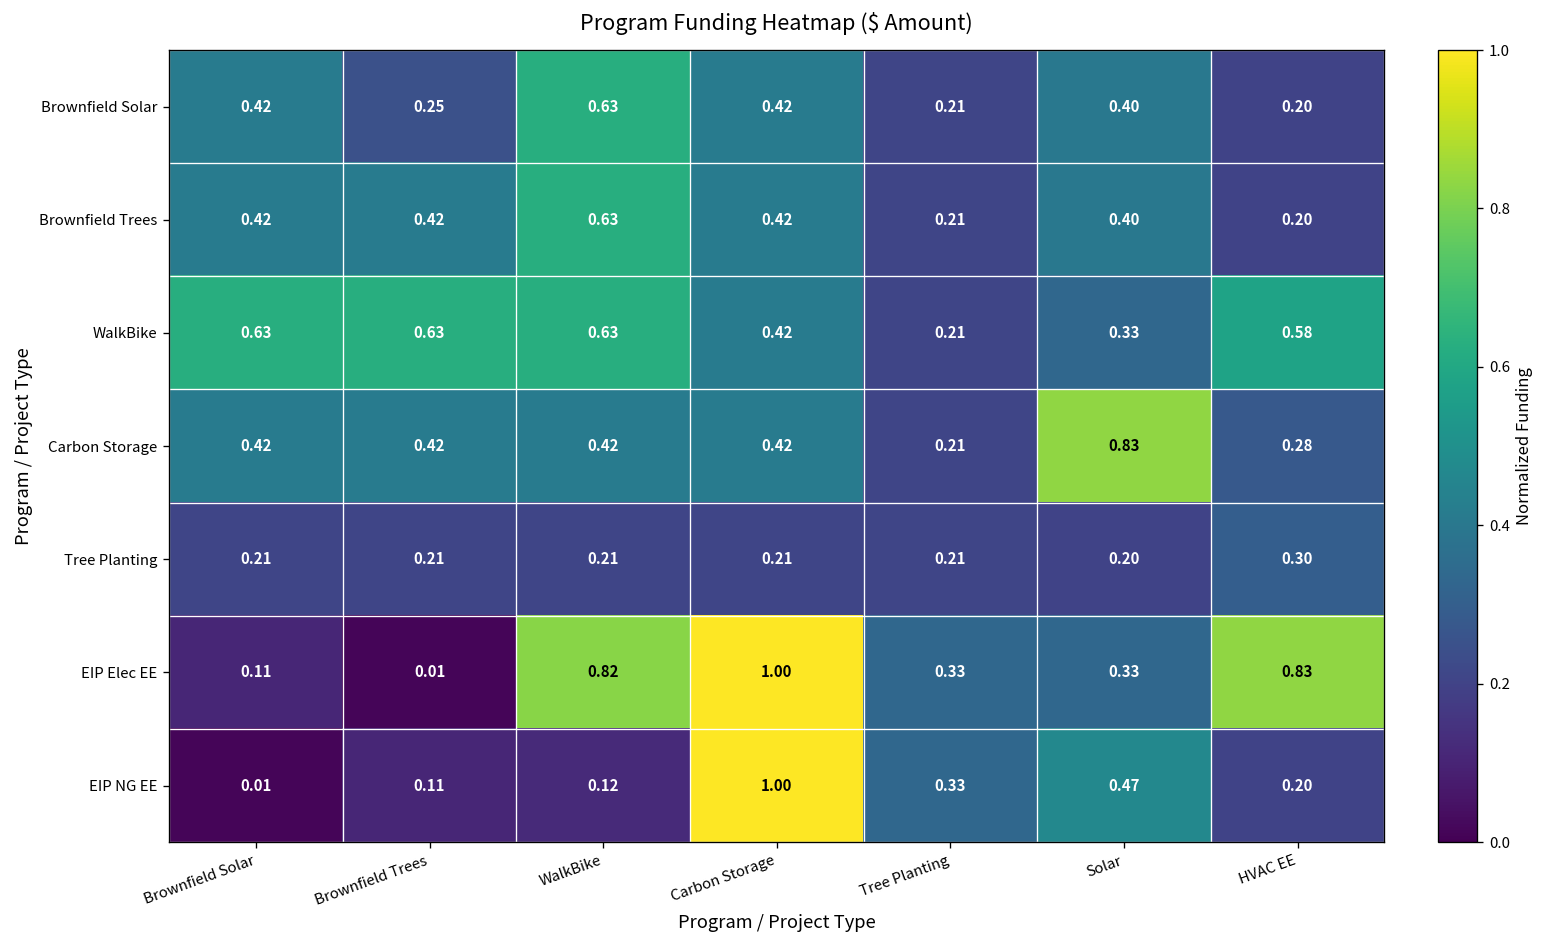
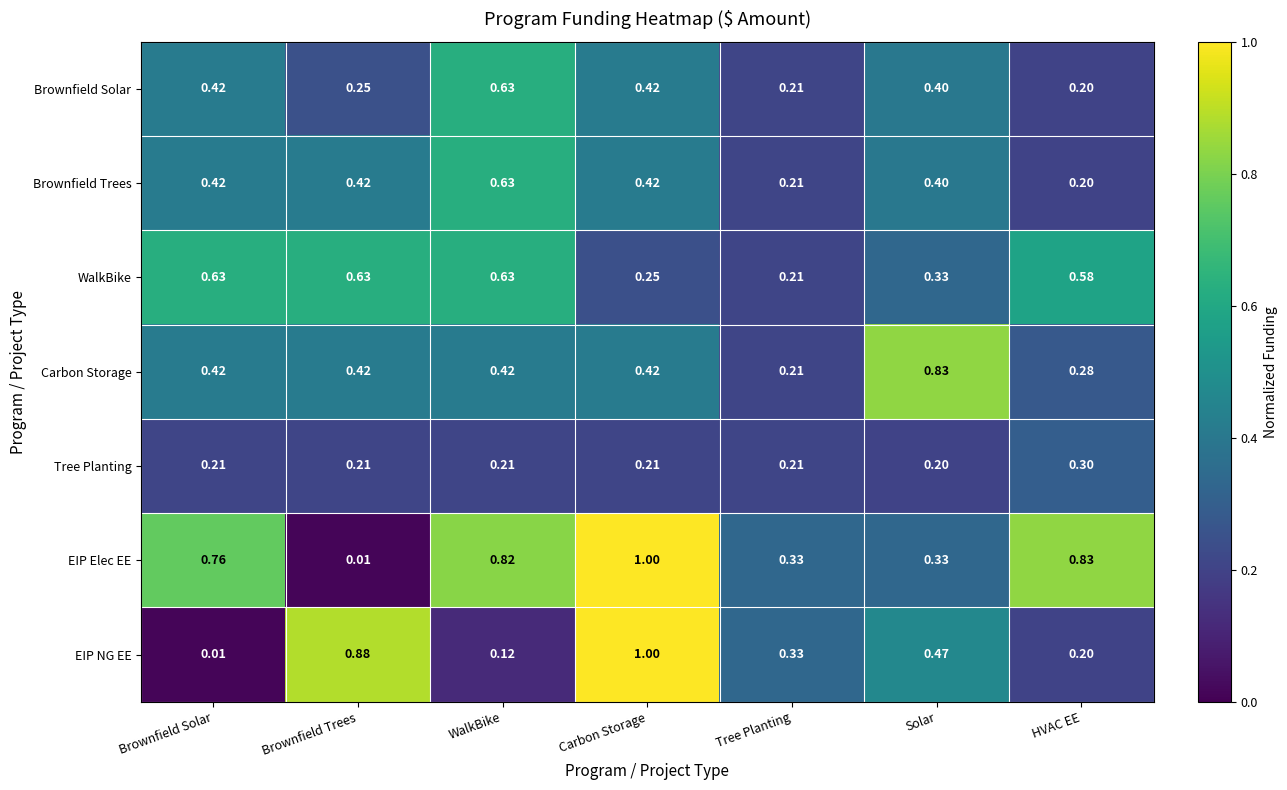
  {
    "Brownfield Solar": {
      "Brownfield Solar": 0.42,
      "Brownfield Trees": 0.25,
      "WalkBike": 0.63,
      "Carbon Storage": 0.42,
      "Tree Planting": 0.21,
      "Solar": 0.40,
      "HVAC EE": 0.20
    },
    "Brownfield Trees": {
      "Brownfield Solar": 0.42,
      "Brownfield Trees": 0.42,
      "WalkBike": 0.63,
      "Carbon Storage": 0.42,
      "Tree Planting": 0.21,
      "Solar": 0.40,
      "HVAC EE": 0.20
    },
    "WalkBike": {
      "Brownfield Solar": 0.63,
      "Brownfield Trees": 0.63,
      "WalkBike": 0.63,
-     "Carbon Storage": 0.42,
+     "Carbon Storage": 0.25,
      "Tree Planting": 0.21,
      "Solar": 0.33,
      "HVAC EE": 0.58
    },
    "Carbon Storage": {
      "Brownfield Solar": 0.42,
      "Brownfield Trees": 0.42,
      "WalkBike": 0.42,
      "Carbon Storage": 0.42,
      "Tree Planting": 0.21,
      "Solar": 0.83,
      "HVAC EE": 0.28
    },
    "Tree Planting": {
      "Brownfield Solar": 0.21,
      "Brownfield Trees": 0.21,
      "WalkBike": 0.21,
      "Carbon Storage": 0.21,
      "Tree Planting": 0.21,
      "Solar": 0.20,
      "HVAC EE": 0.30
    },
    "EIP Elec EE": {
-     "Brownfield Solar": 0.11,
+     "Brownfield Solar": 0.76,
      "Brownfield Trees": 0.01,
      "WalkBike": 0.82,
      "Carbon Storage": 1.00,
      "Tree Planting": 0.33,
      "Solar": 0.33,
      "HVAC EE": 0.83
    },
    "EIP NG EE": {
      "Brownfield Solar": 0.01,
-     "Brownfield Trees": 0.11,
+     "Brownfield Trees": 0.88,
      "WalkBike": 0.12,
      "Carbon Storage": 1.00,
      "Tree Planting": 0.33,
      "Solar": 0.47,
      "HVAC EE": 0.20
    }
  }
